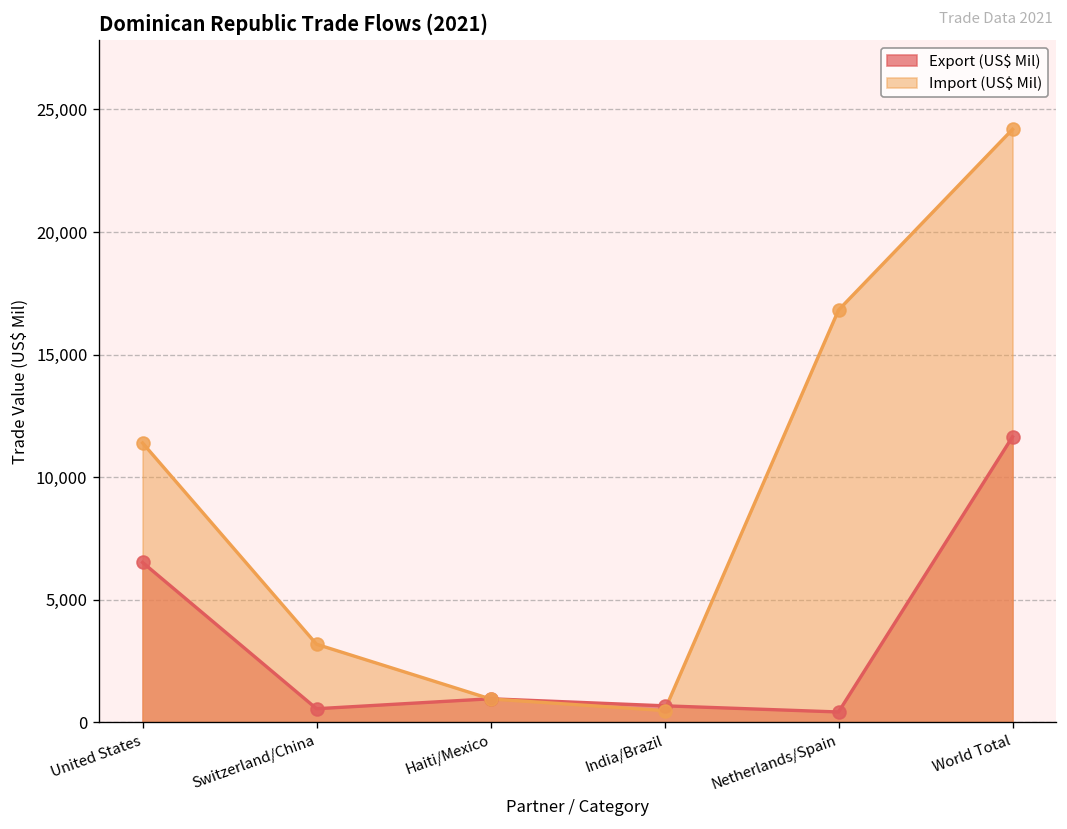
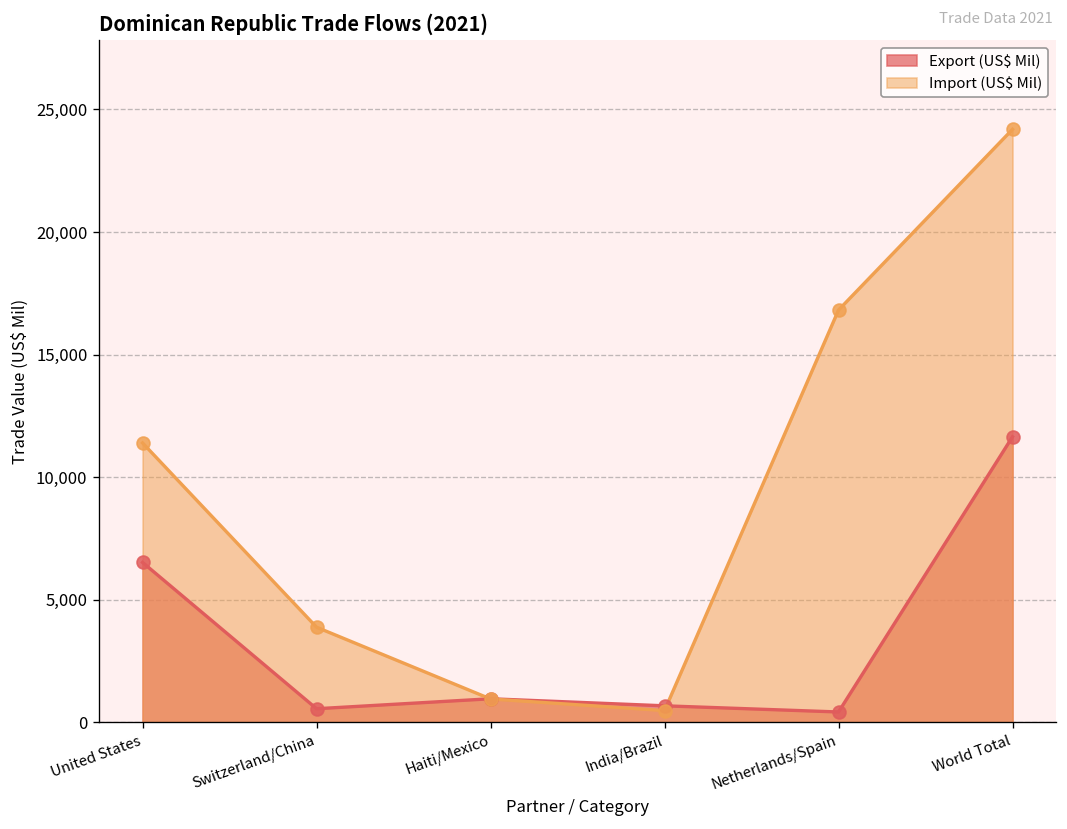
  {
    "Export (US$ Mil)": {
      "United States": "6,500",
      "Switzerland/China": "500",
      "India/Brazil": "700",
      "Netherlands/Spain": "400",
      "World Total": "11,600"
    },
    "Import (US$ Mil)": {
      "United States": "11,400",
-     "Switzerland/China": "3,200",
+     "Switzerland/China": "3,900",
      "India/Brazil": "500",
      "Netherlands/Spain": "16,800",
      "World Total": "24,200"
    }
  }
